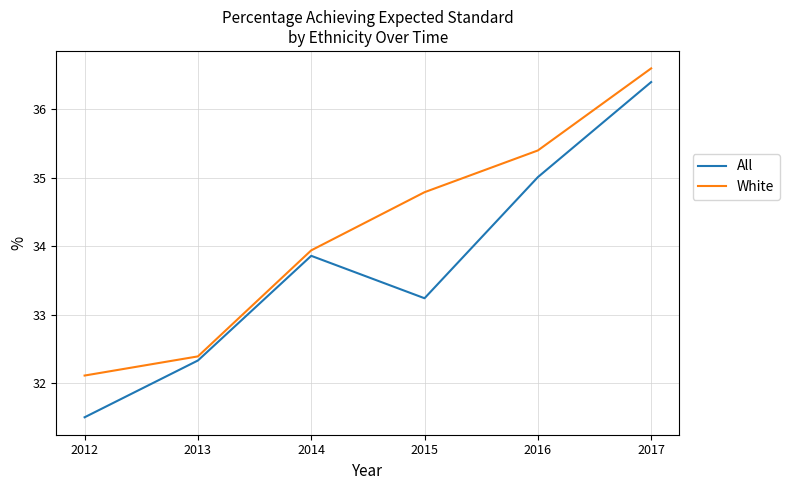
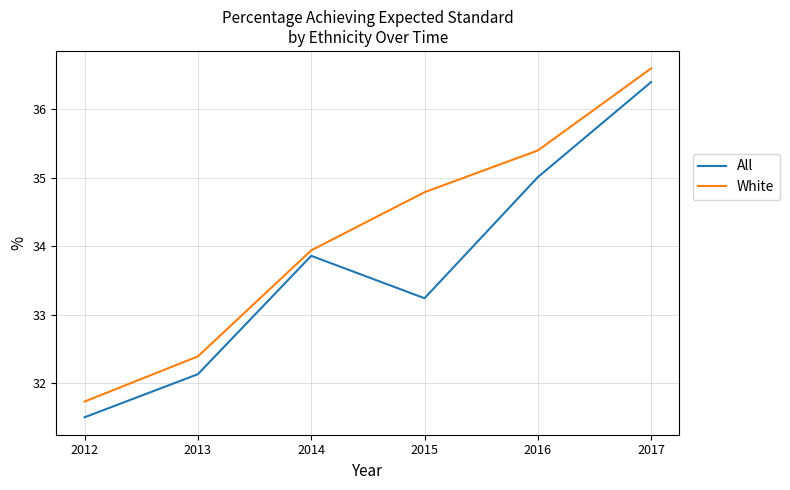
  {
    "All": {
      "2012": 31.5,
-     "2013": 32.3,
+     "2013": 32.1,
      "2014": 33.9,
      "2015": 33.2,
      "2016": 35.0,
      "2017": 36.4
    },
    "White": {
-     "2012": 32.1,
+     "2012": 31.7,
      "2013": 32.4,
      "2014": 33.9,
      "2015": 34.8,
      "2016": 35.4,
      "2017": 36.6
    }
  }
